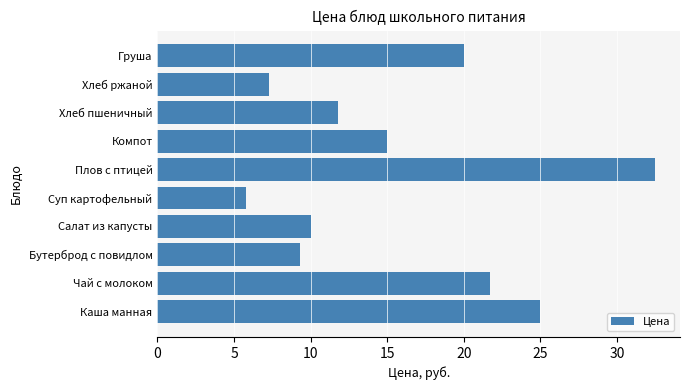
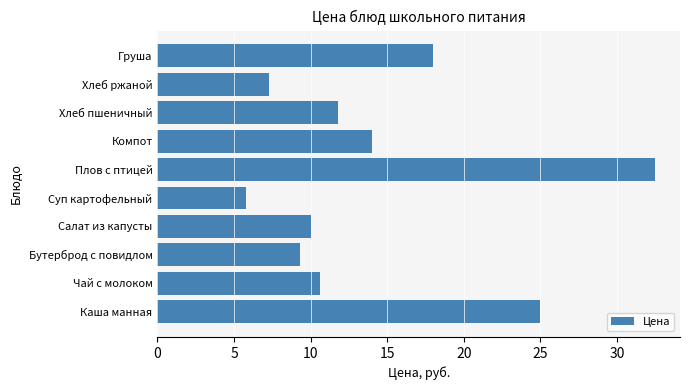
  {
-   "Груша": 20,
+   "Груша": 18,
    "Хлеб ржаной": 7.3,
    "Хлеб пшеничный": 11.8,
-   "Компот": 15,
+   "Компот": 14,
    "Плов с птицей": 32.5,
    "Суп картофельный": 5.8,
    "Салат из капусты": 10.0,
    "Бутерброд с повидлом": 9.3,
-   "Чай с молоком": 21.7,
+   "Чай с молоком": 10.6,
    "Каша манная": 25.0
  }
